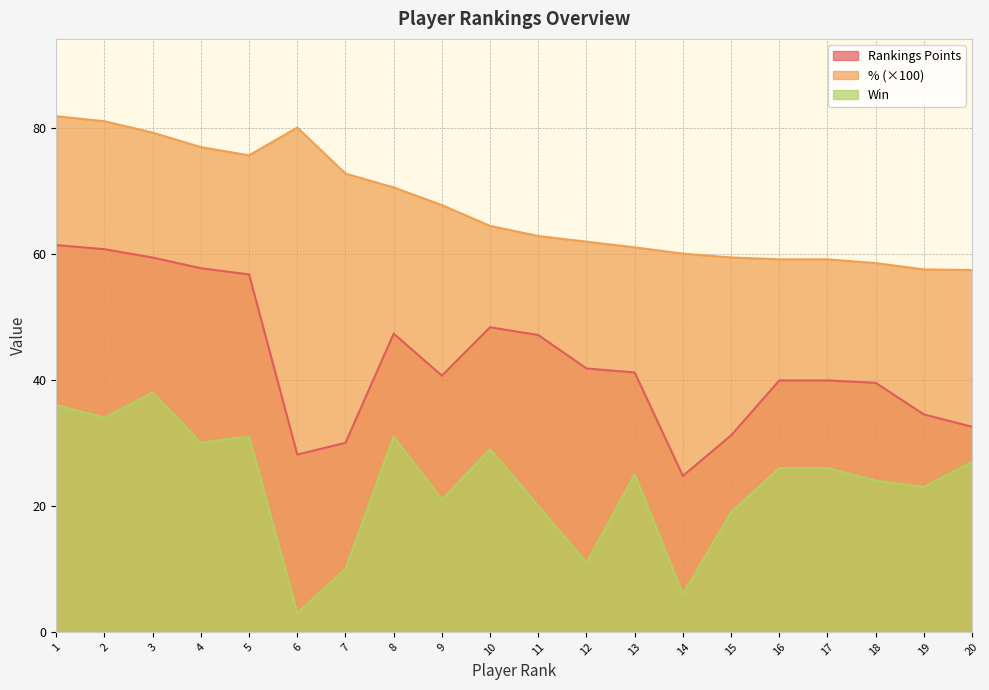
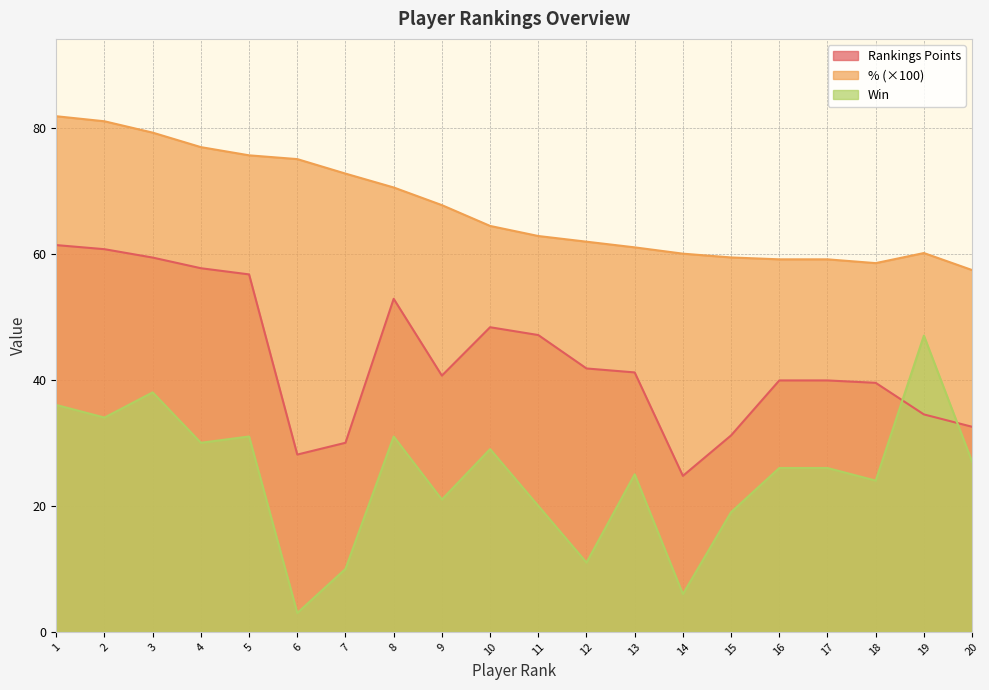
  {
    "Rankings Points": {
      "1": 61,
      "2": 61,
      "3": 59,
      "4": 58,
      "5": 57,
      "6": 28,
      "7": 30,
-     "8": 47,
+     "8": 53,
      "9": 41,
      "10": 48,
      "11": 47,
      "12": 42,
      "13": 41,
      "14": 25,
      "15": 31,
      "16": 40,
      "17": 40,
      "18": 40,
      "19": 35,
      "20": 33
    },
    "% (×100)": {
      "1": 82,
      "2": 81,
      "3": 79,
      "4": 77,
      "5": 76,
-     "6": 80,
+     "6": 75,
      "7": 73,
      "8": 71,
      "9": 68,
      "10": 64,
      "11": 63,
      "12": 62,
      "13": 61,
      "14": 60,
      "15": 59,
      "16": 59,
      "17": 59,
      "18": 59,
-     "19": 57,
+     "19": 60,
      "20": 57
    },
    "Win": {
      "1": 36,
      "2": 34,
      "3": 38,
      "4": 30,
      "5": 31,
      "6": 3,
      "7": 10,
      "8": 31,
      "9": 21,
      "10": 29,
      "11": 20,
      "12": 11,
      "13": 25,
      "14": 6,
      "15": 19,
      "16": 26,
      "17": 26,
      "18": 24,
-     "19": 23,
+     "19": 47,
      "20": 27
    }
  }
